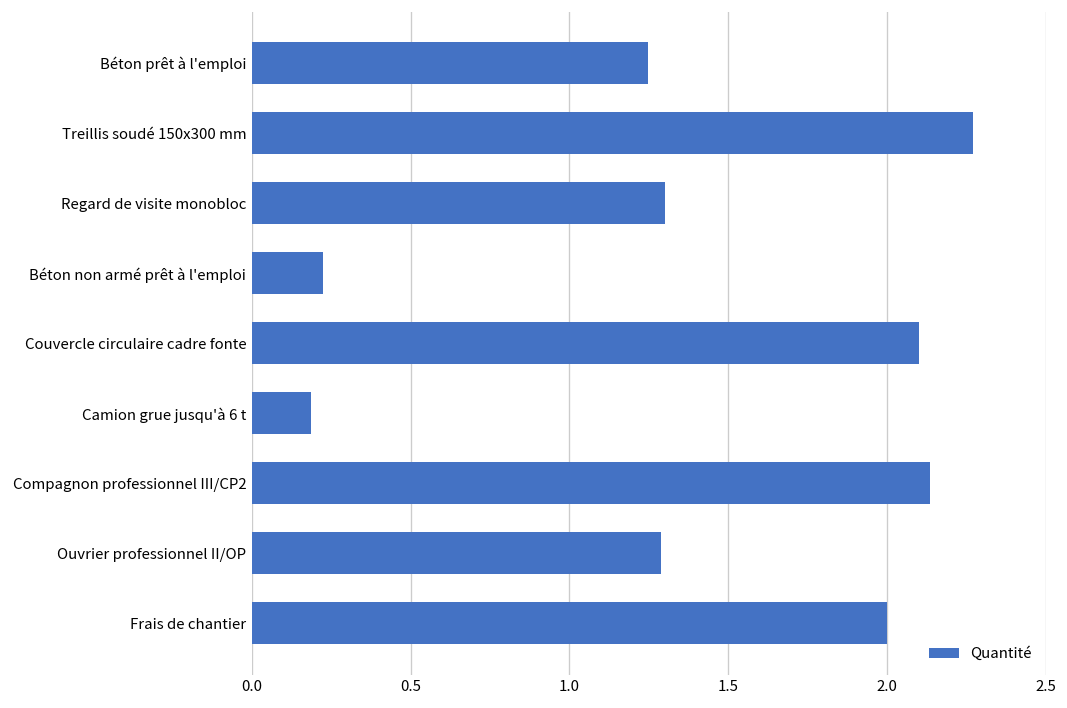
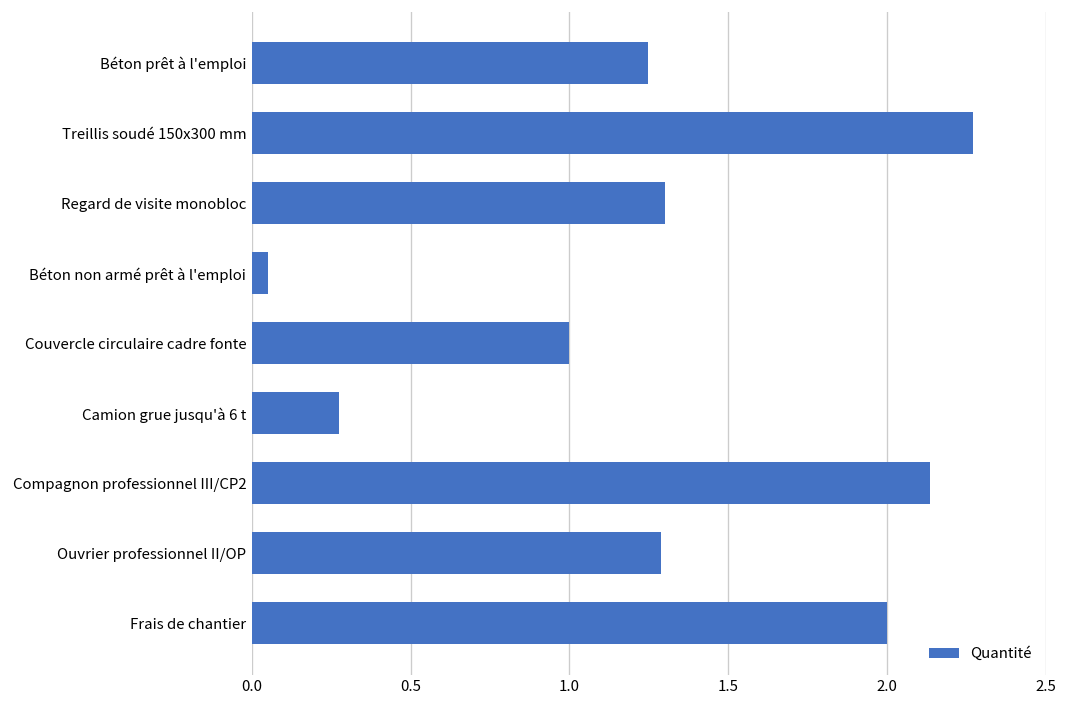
  {
    "Béton prêt à l'emploi": 1.25,
    "Treillis soudé 150x300 mm": 2.27,
    "Regard de visite monobloc": 1.30,
-   "Béton non armé prêt à l'emploi": 0.22,
-   "Couvercle circulaire cadre fonte": 2.1,
-   "Camion grue jusqu'à 6 t": 0.19,
+   "Béton non armé prêt à l'emploi": 0.05,
+   "Couvercle circulaire cadre fonte": 1.0,
+   "Camion grue jusqu'à 6 t": 0.28,
    "Compagnon professionnel III/CP2": 2.14,
    "Ouvrier professionnel II/OP": 1.29,
    "Frais de chantier": 2.00
  }
